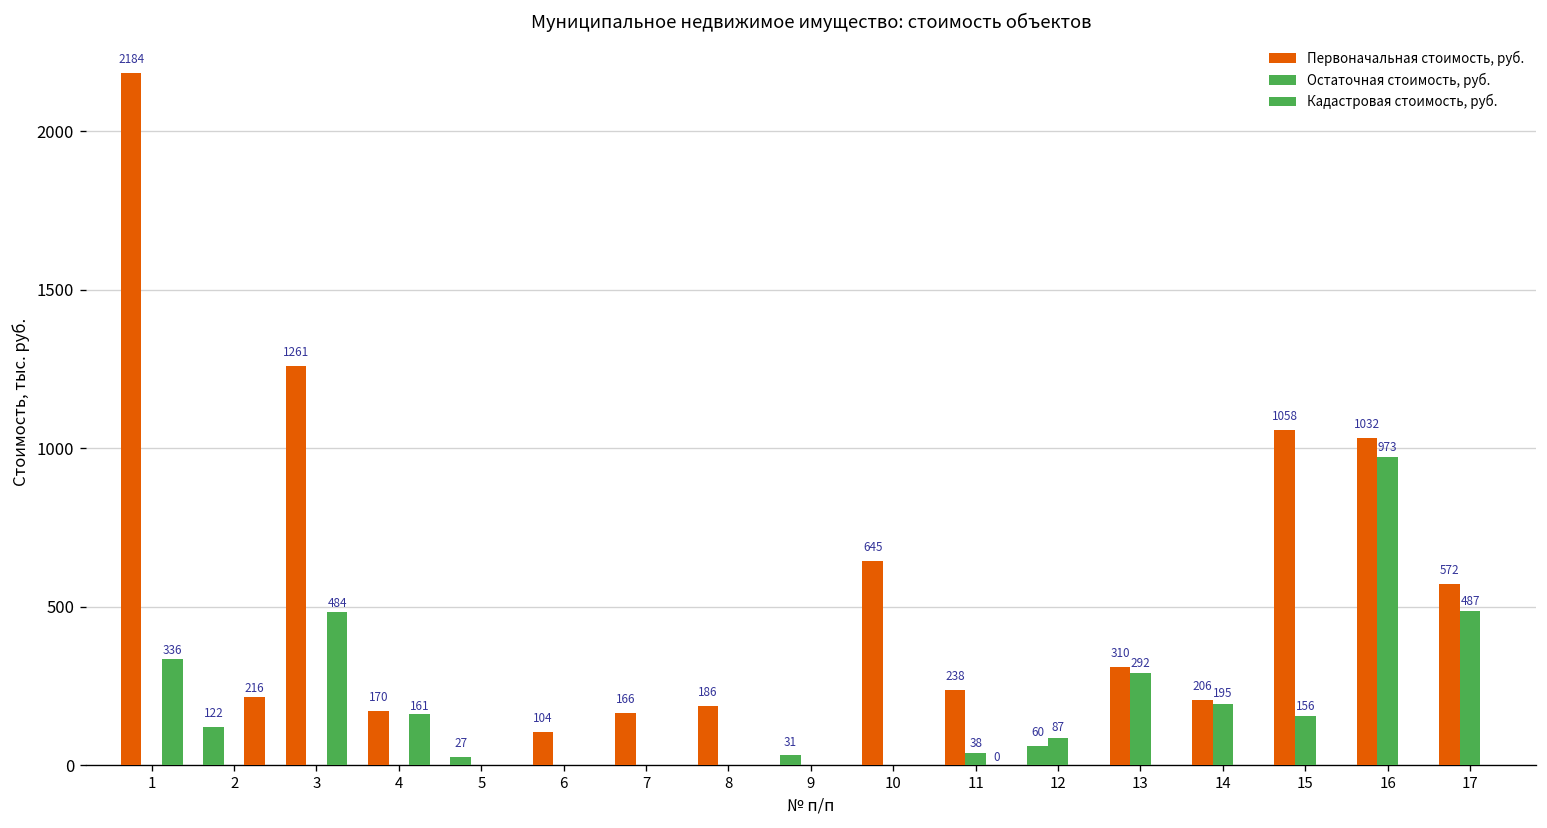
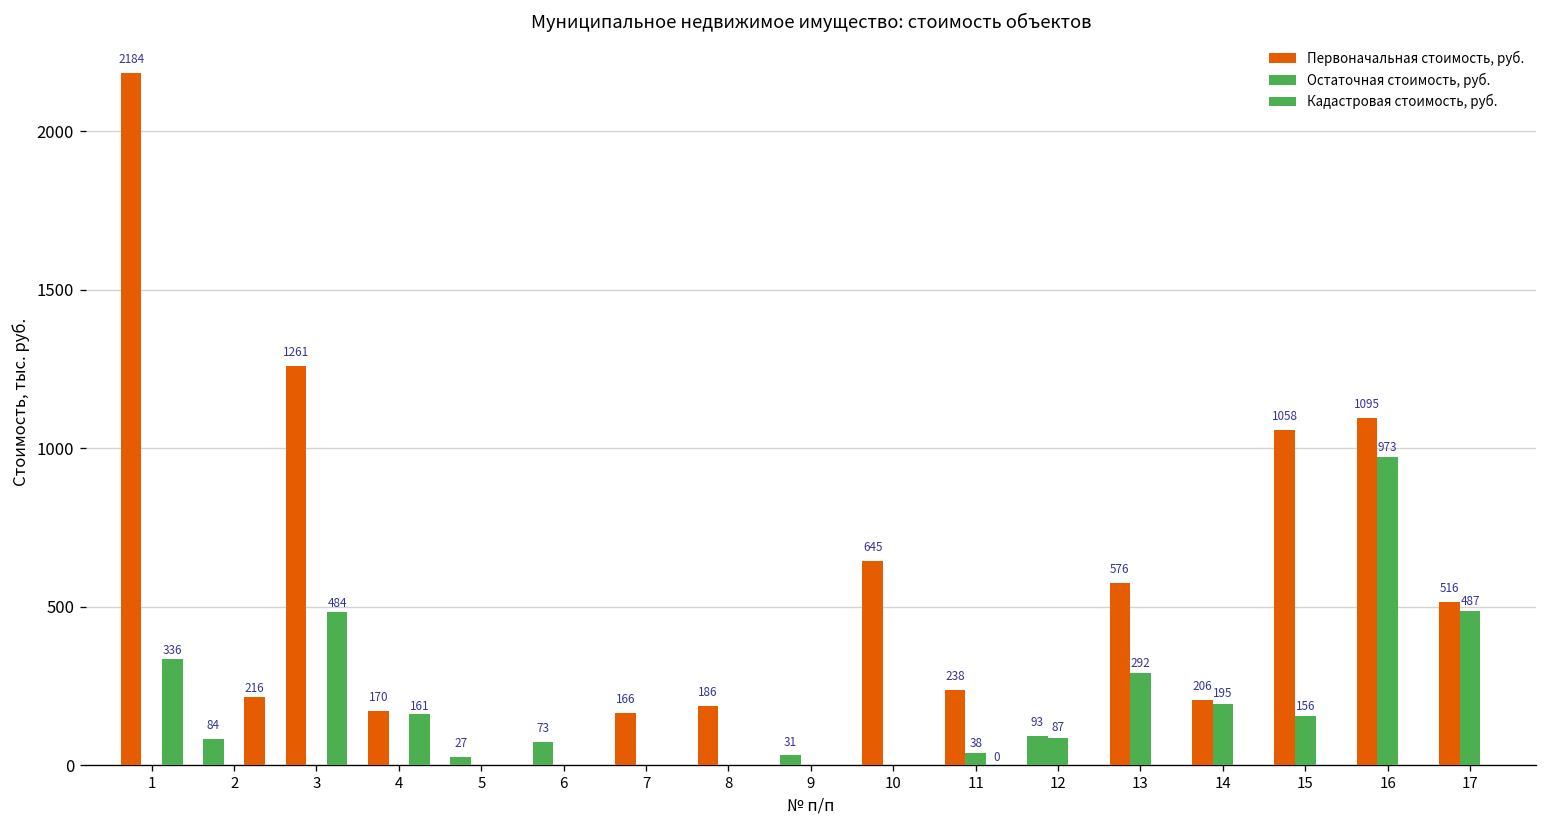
  {
    "Первоначальная стоимость, руб.": {
      "1": 2184,
-     "2": 122,
+     "2": 84,
      "3": 1261,
      "4": 170,
      "5": 27,
-     "6": 104,
+     "6": 73,
      "7": 166,
      "8": 186,
      "9": 31,
      "10": 645,
      "11": 238,
-     "12": 60,
-     "13": 310,
+     "12": 93,
+     "13": 576,
      "14": 206,
      "15": 1058,
-     "16": 1032,
-     "17": 572
+     "16": 1095,
+     "17": 516
    }
  }
